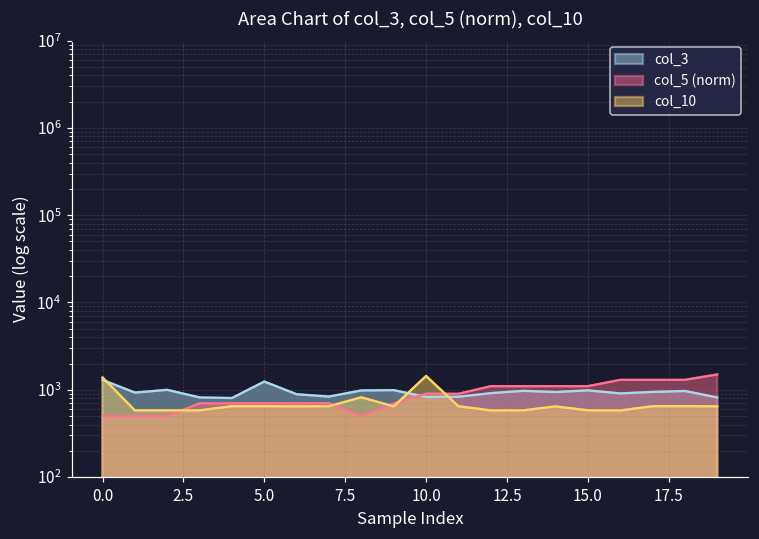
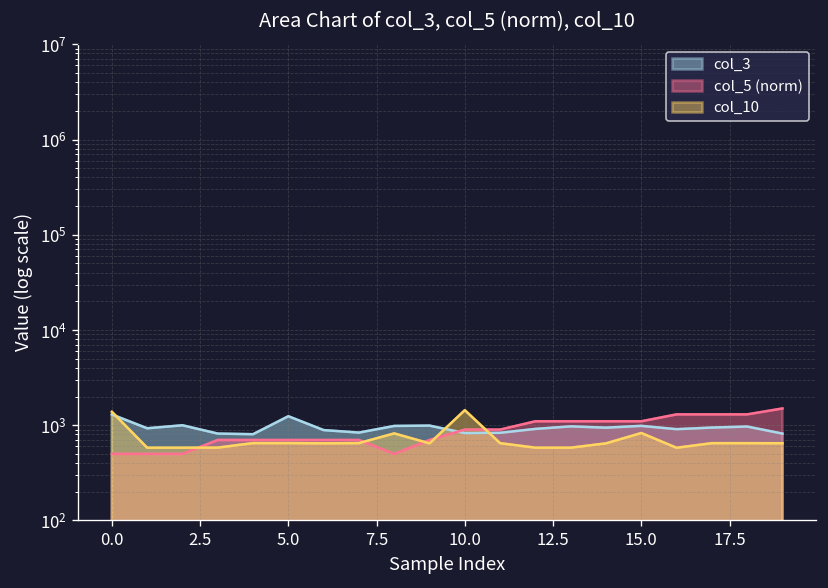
  {
    "col_3": {
      "5.0": 1200,
      "10.0": 800,
      "15.0": 1000
    },
    "col_5 (norm)": {
      "0.0": 500,
      "5.0": 700,
      "10.0": 900,
      "15.0": 1100
    },
    "col_10": {
      "5.0": 600,
      "10.0": 1400,
-     "15.0": 600
+     "15.0": 800
    }
  }
